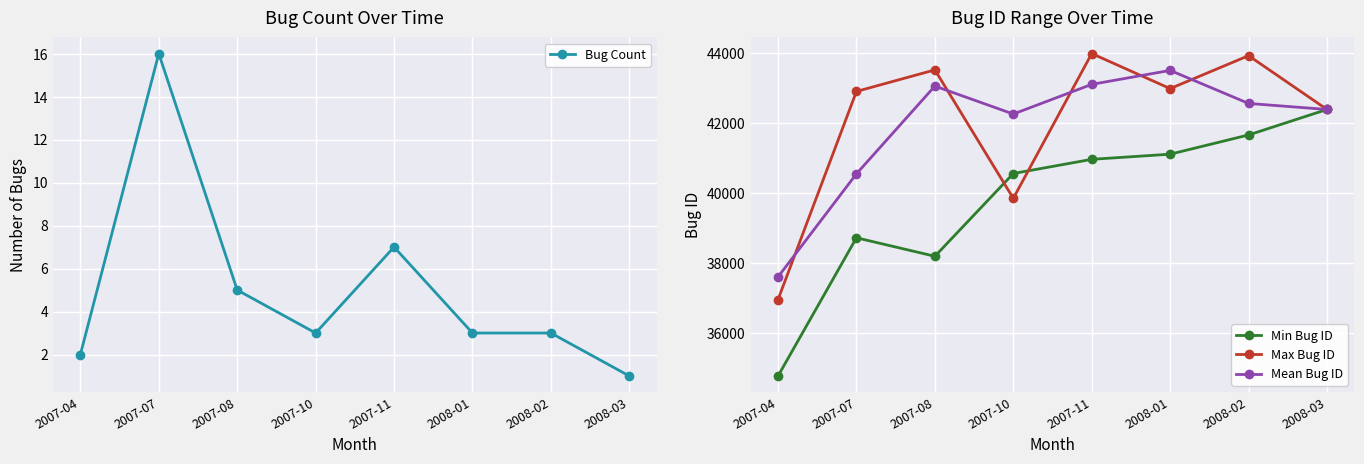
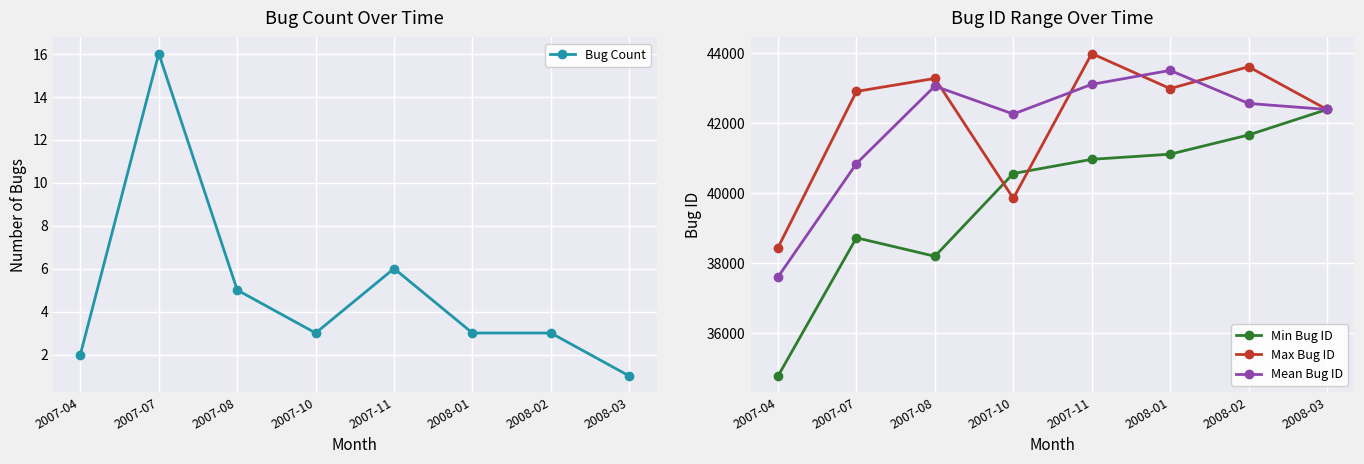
  {
    "Bug Count Over Time": {
      "2007-04": 2,
      "2007-07": 16,
      "2007-08": 5,
      "2007-10": 3,
-     "2007-11": 7,
+     "2007-11": 6,
      "2008-01": 3,
      "2008-02": 3,
      "2008-03": 1
    },
    "Bug ID Range Over Time": {
      "Min Bug ID": {
        "2007-04": 34800,
        "2007-07": 38700,
        "2007-08": 38200,
        "2007-10": 40600,
        "2007-11": 41000,
        "2008-01": 41100,
        "2008-02": 41700
      },
      "Max Bug ID": {
-       "2007-04": 37000,
+       "2007-04": 38500,
        "2007-07": 42900,
-       "2007-08": 43500,
+       "2007-08": 43300,
        "2007-10": 39900,
        "2007-11": 44000,
        "2008-01": 43000,
-       "2008-02": 43900
+       "2008-02": 43600
      },
      "Mean Bug ID": {
        "2007-04": 37600,
-       "2007-07": 40600,
+       "2007-07": 40800,
        "2007-08": 43100,
        "2007-10": 42300,
        "2007-11": 43100,
        "2008-01": 43500,
        "2008-02": 42600
      }
    }
  }
